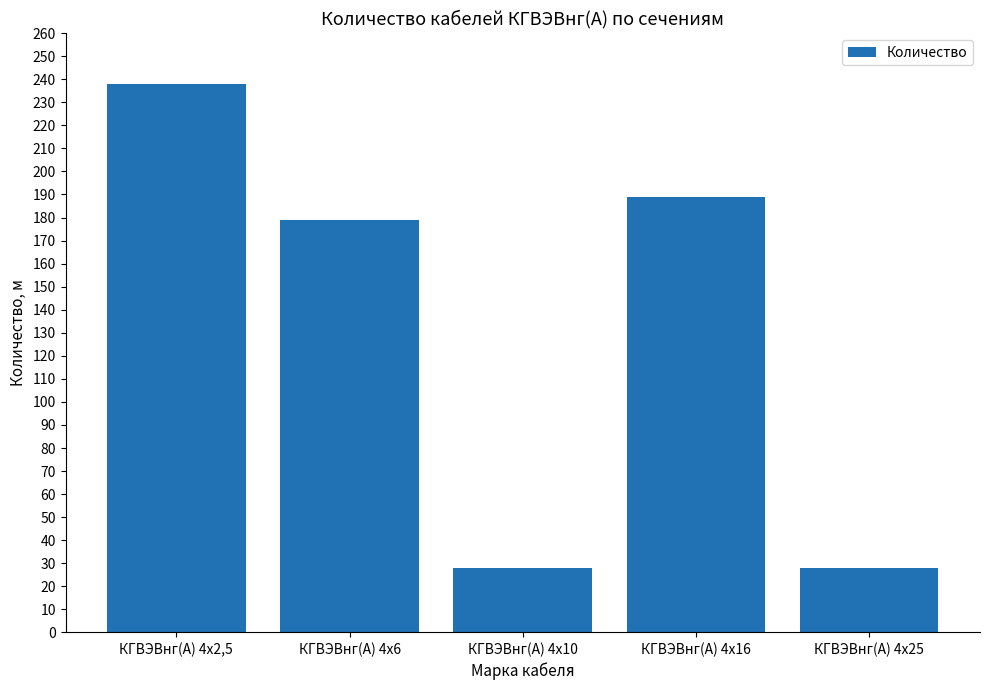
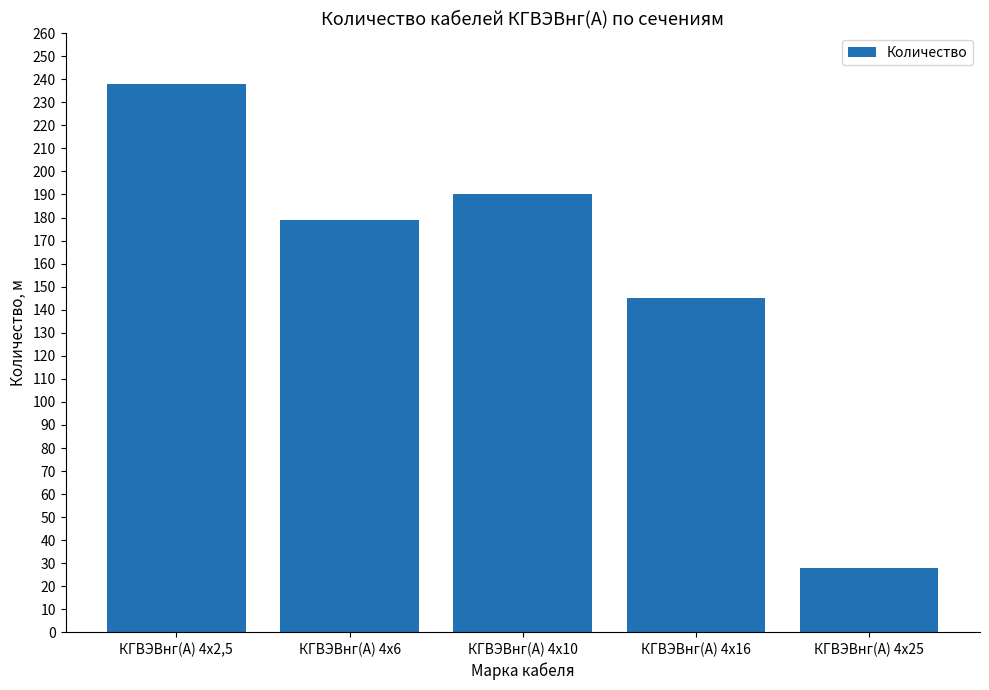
  {
    "КГВЭВнг(А) 4х2,5": 238,
    "КГВЭВнг(А) 4х6": 179,
-   "КГВЭВнг(А) 4х10": 28,
-   "КГВЭВнг(А) 4х16": 189,
+   "КГВЭВнг(А) 4х10": 190,
+   "КГВЭВнг(А) 4х16": 145,
    "КГВЭВнг(А) 4х25": 28
  }
